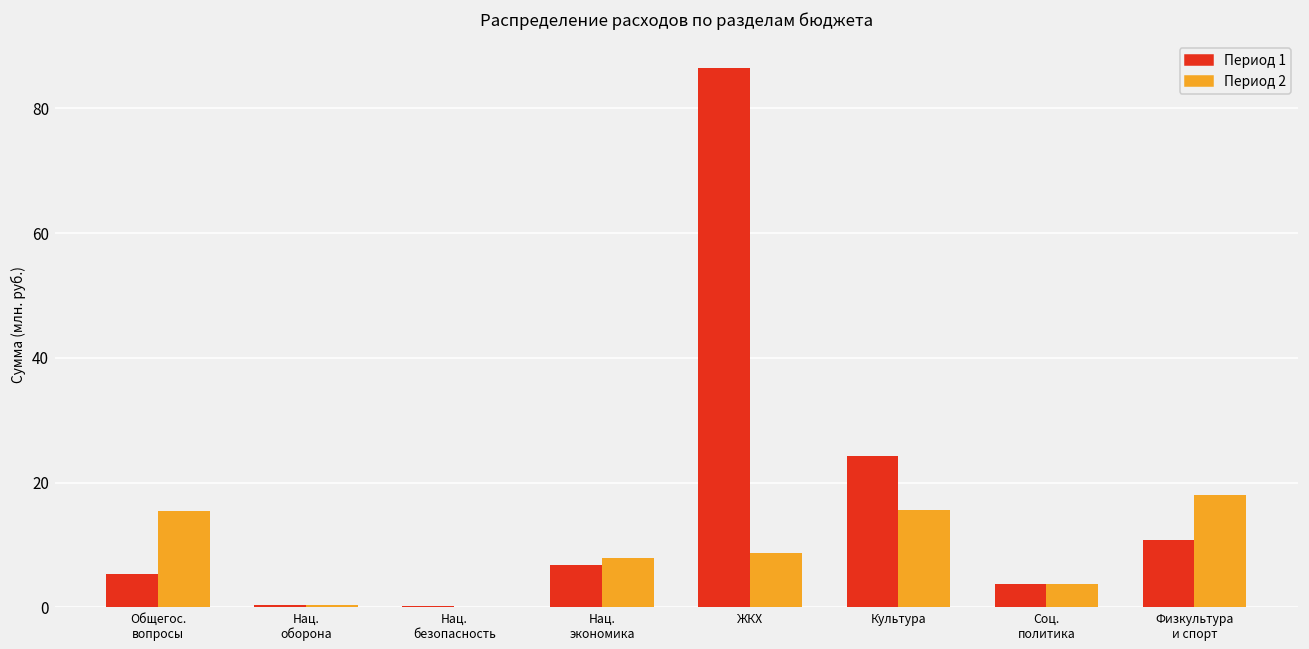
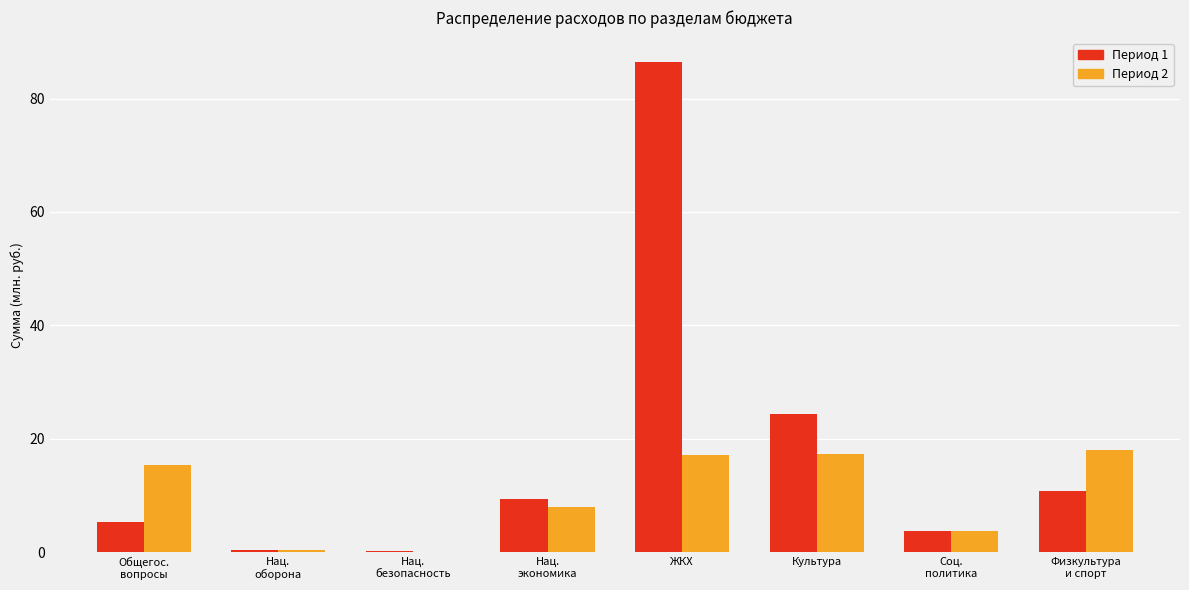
  {
    "Период 1": {
      "Общегос. вопросы": 5,
-     "Нац. экономика": 7,
+     "Нац. экономика": 9,
      "ЖКХ": 86,
      "Культура": 24,
      "Соц. политика": 4,
      "Физкультура и спорт": 11
    },
    "Период 2": {
      "Общегос. вопросы": 15,
      "Нац. экономика": 8,
-     "ЖКХ": 9,
-     "Культура": 16,
+     "ЖКХ": 17,
+     "Культура": 17,
      "Соц. политика": 4,
      "Физкультура и спорт": 18
    }
  }
